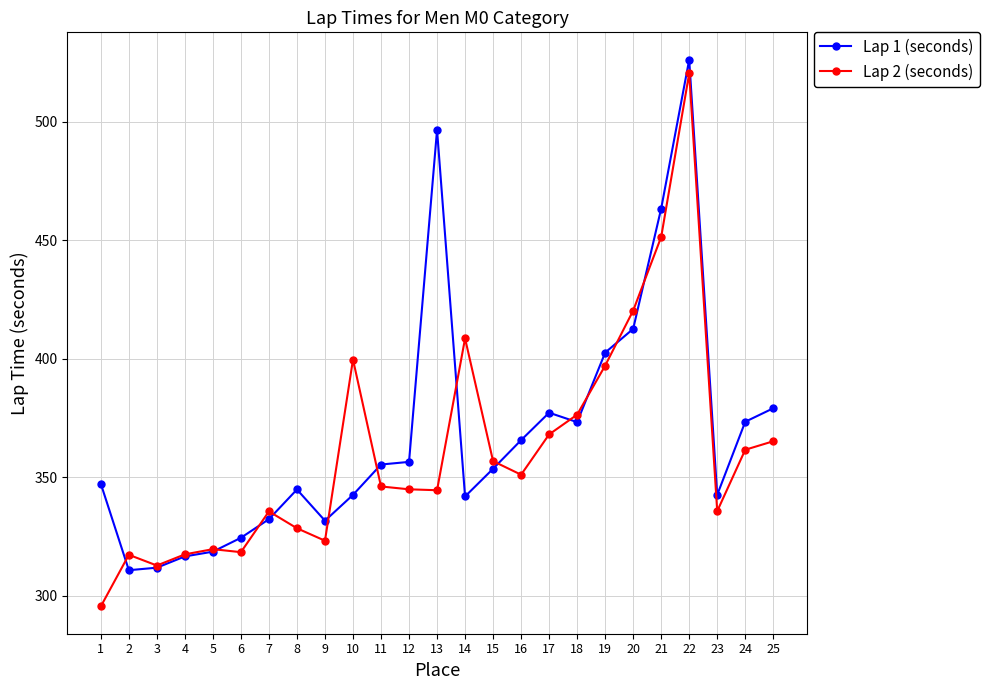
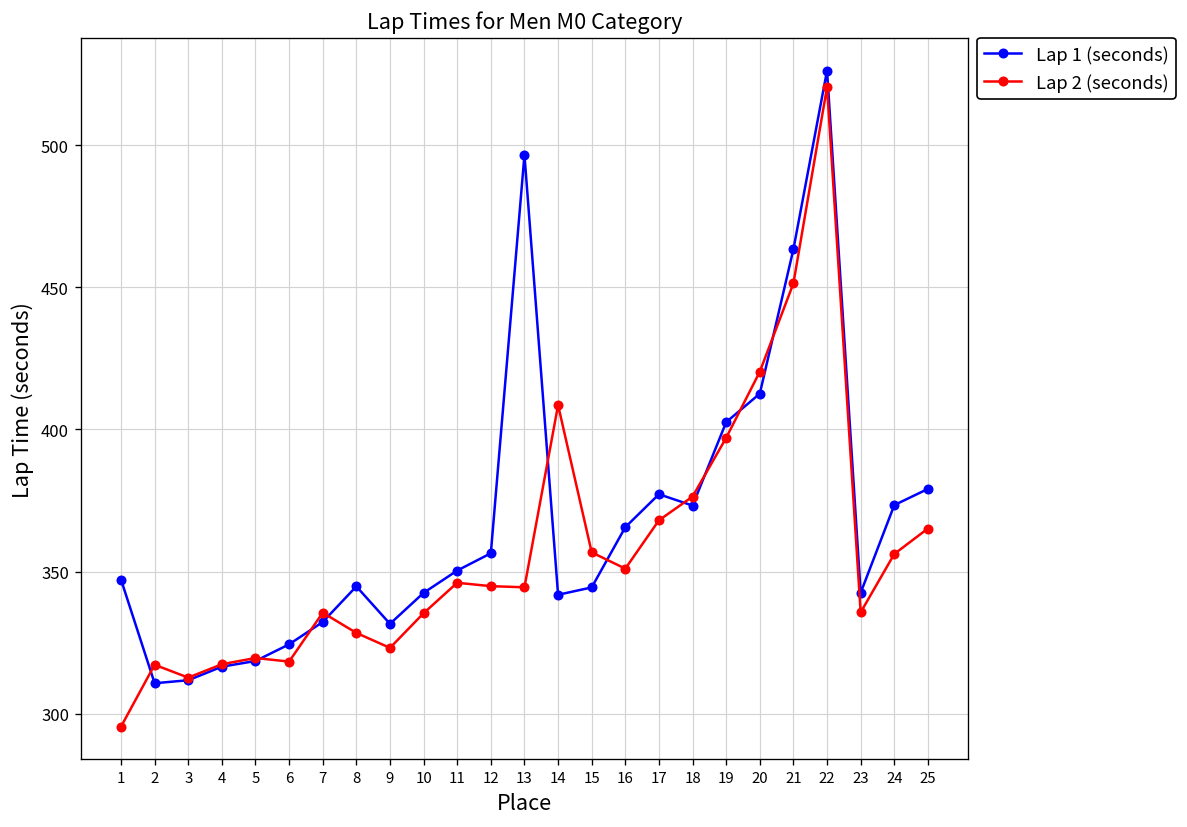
  {
    "Lap 1 (seconds)": {
      "1": 347,
      "2": 311,
      "6": 324,
      "7": 332,
      "8": 345,
      "9": 332,
      "10": 343,
-     "11": 355,
+     "11": 350,
      "12": 356,
      "13": 497,
      "14": 342,
-     "15": 354,
+     "15": 344,
      "16": 366,
      "17": 377,
      "18": 373,
      "19": 403,
      "20": 413,
      "21": 463,
      "22": 526,
      "23": 343,
      "24": 373,
      "25": 379
    },
    "Lap 2 (seconds)": {
      "1": 295,
      "2": 317,
      "6": 318,
      "7": 336,
      "8": 328,
      "9": 323,
-     "10": 400,
+     "10": 335,
      "11": 346,
      "12": 345,
      "13": 344,
      "14": 409,
      "15": 357,
      "16": 351,
      "17": 368,
      "18": 376,
      "19": 397,
      "20": 420,
      "21": 451,
      "22": 520,
      "23": 336,
-     "24": 362,
+     "24": 356,
      "25": 365
    }
  }
